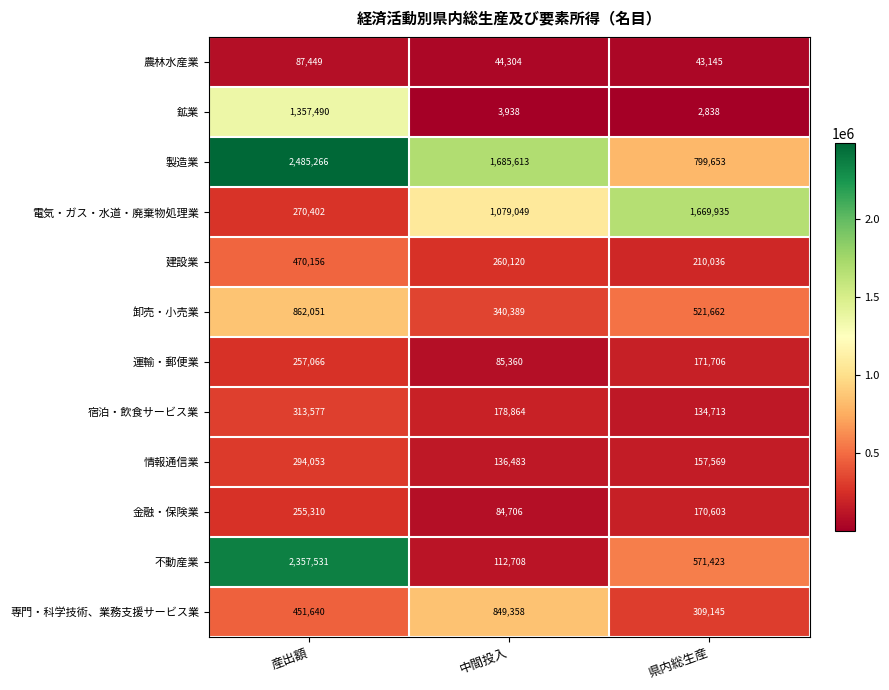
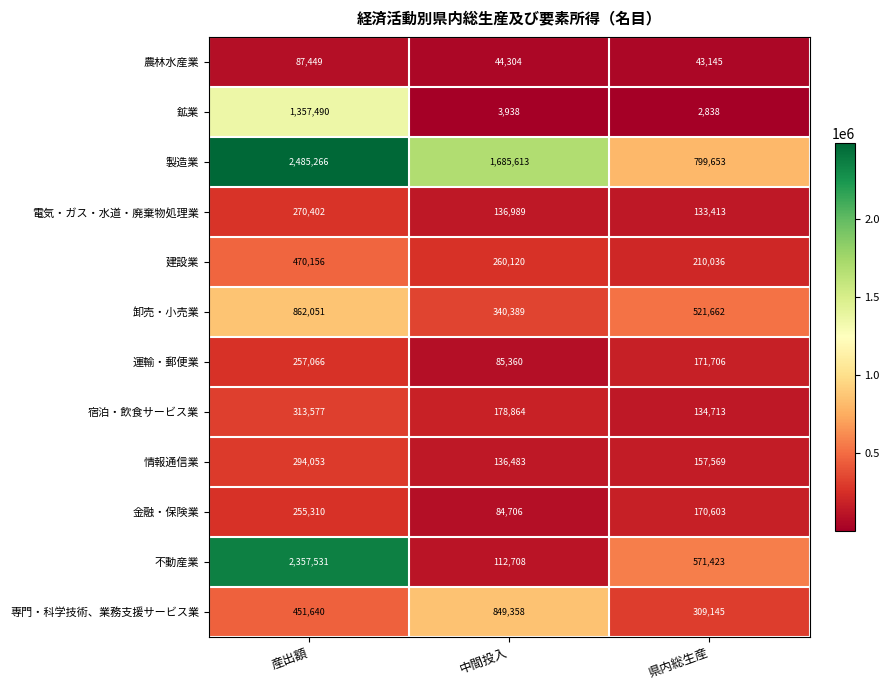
  {
    "農林水産業": {
      "産出額": "87,449",
      "中間投入": "44,304",
      "県内総生産": "43,145"
    },
    "鉱業": {
      "産出額": "1,357,490",
      "中間投入": "3,938",
      "県内総生産": "2,838"
    },
    "製造業": {
      "産出額": "2,485,266",
      "中間投入": "1,685,613",
      "県内総生産": "799,653"
    },
    "電気・ガス・水道・廃棄物処理業": {
      "産出額": "270,402",
-     "中間投入": "1,079,049",
-     "県内総生産": "1,669,935"
+     "中間投入": "136,989",
+     "県内総生産": "133,413"
    },
    "建設業": {
      "産出額": "470,156",
      "中間投入": "260,120",
      "県内総生産": "210,036"
    },
    "卸売・小売業": {
      "産出額": "862,051",
      "中間投入": "340,389",
      "県内総生産": "521,662"
    },
    "運輸・郵便業": {
      "産出額": "257,066",
      "中間投入": "85,360",
      "県内総生産": "171,706"
    },
    "宿泊・飲食サービス業": {
      "産出額": "313,577",
      "中間投入": "178,864",
      "県内総生産": "134,713"
    },
    "情報通信業": {
      "産出額": "294,053",
      "中間投入": "136,483",
      "県内総生産": "157,569"
    },
    "金融・保険業": {
      "産出額": "255,310",
      "中間投入": "84,706",
      "県内総生産": "170,603"
    },
    "不動産業": {
      "産出額": "2,357,531",
      "中間投入": "112,708",
      "県内総生産": "571,423"
    },
    "専門・科学技術、業務支援サービス業": {
      "産出額": "451,640",
      "中間投入": "849,358",
      "県内総生産": "309,145"
    }
  }
